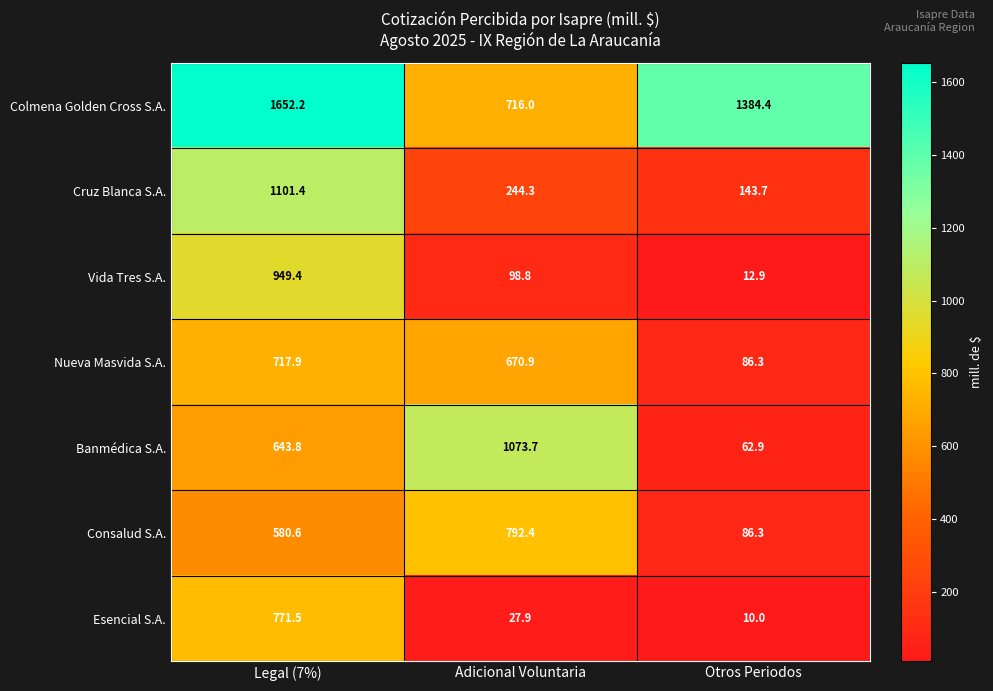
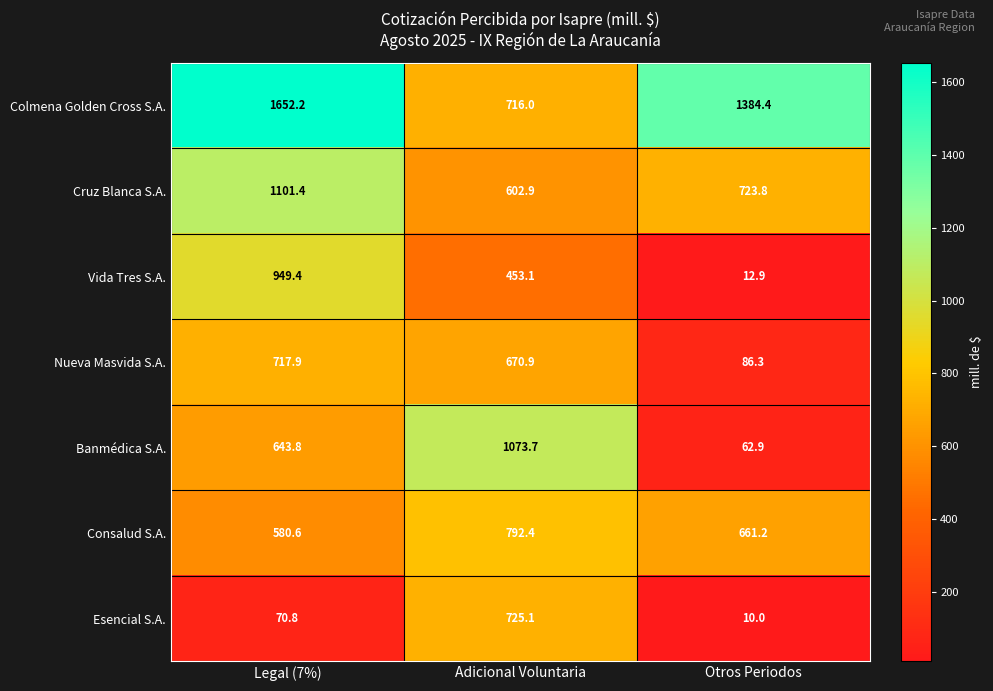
  {
    "Colmena Golden Cross S.A.": {
      "Legal (7%)": 1652.2,
      "Adicional Voluntaria": 716.0,
      "Otros Periodos": 1384.4
    },
    "Cruz Blanca S.A.": {
      "Legal (7%)": 1101.4,
-     "Adicional Voluntaria": 244.3,
-     "Otros Periodos": 143.7
+     "Adicional Voluntaria": 602.9,
+     "Otros Periodos": 723.8
    },
    "Vida Tres S.A.": {
      "Legal (7%)": 949.4,
-     "Adicional Voluntaria": 98.8,
+     "Adicional Voluntaria": 453.1,
      "Otros Periodos": 12.9
    },
    "Nueva Masvida S.A.": {
      "Legal (7%)": 717.9,
      "Adicional Voluntaria": 670.9,
      "Otros Periodos": 86.3
    },
    "Banmédica S.A.": {
      "Legal (7%)": 643.8,
      "Adicional Voluntaria": 1073.7,
      "Otros Periodos": 62.9
    },
    "Consalud S.A.": {
      "Legal (7%)": 580.6,
      "Adicional Voluntaria": 792.4,
-     "Otros Periodos": 86.3
+     "Otros Periodos": 661.2
    },
    "Esencial S.A.": {
-     "Legal (7%)": 771.5,
-     "Adicional Voluntaria": 27.9,
+     "Legal (7%)": 70.8,
+     "Adicional Voluntaria": 725.1,
      "Otros Periodos": 10.0
    }
  }
